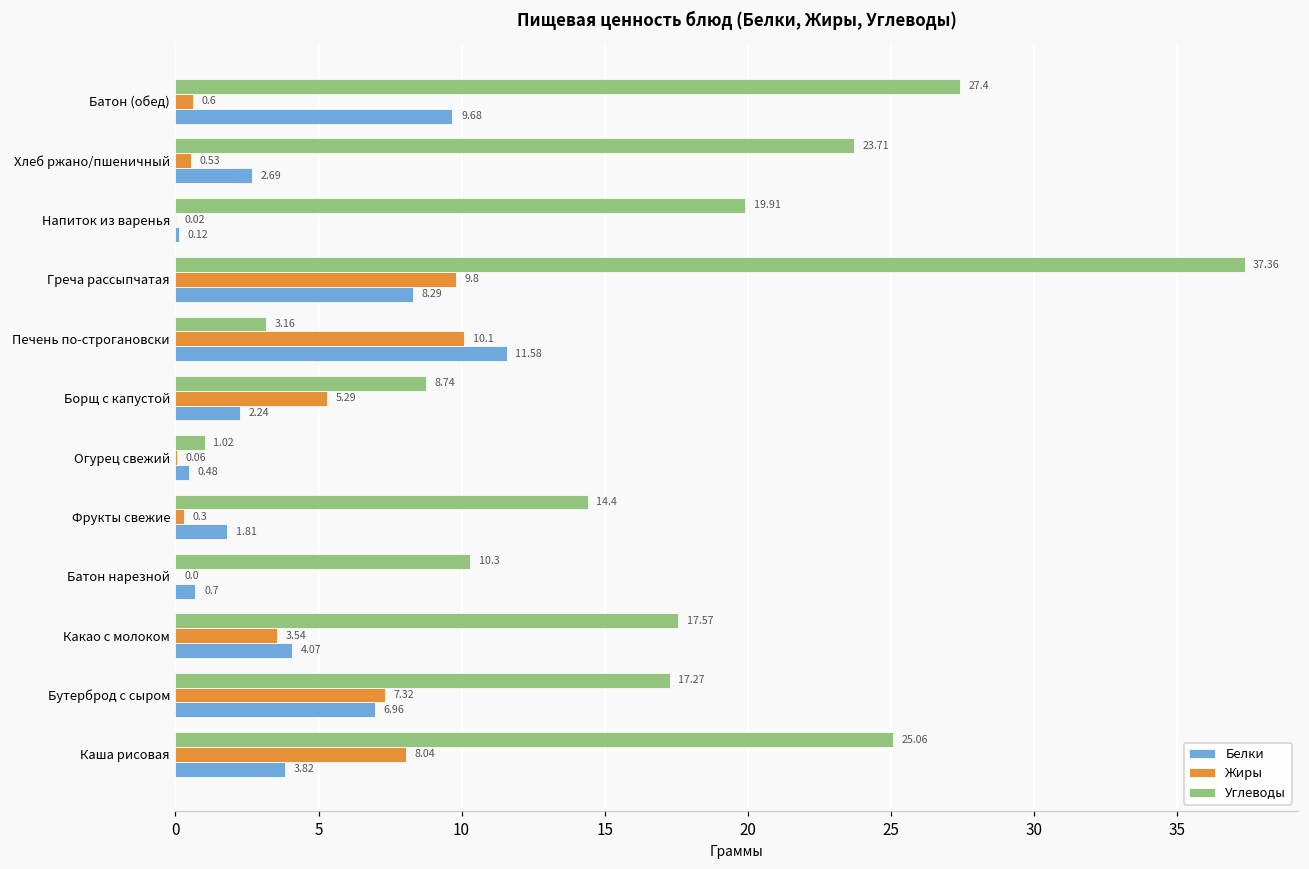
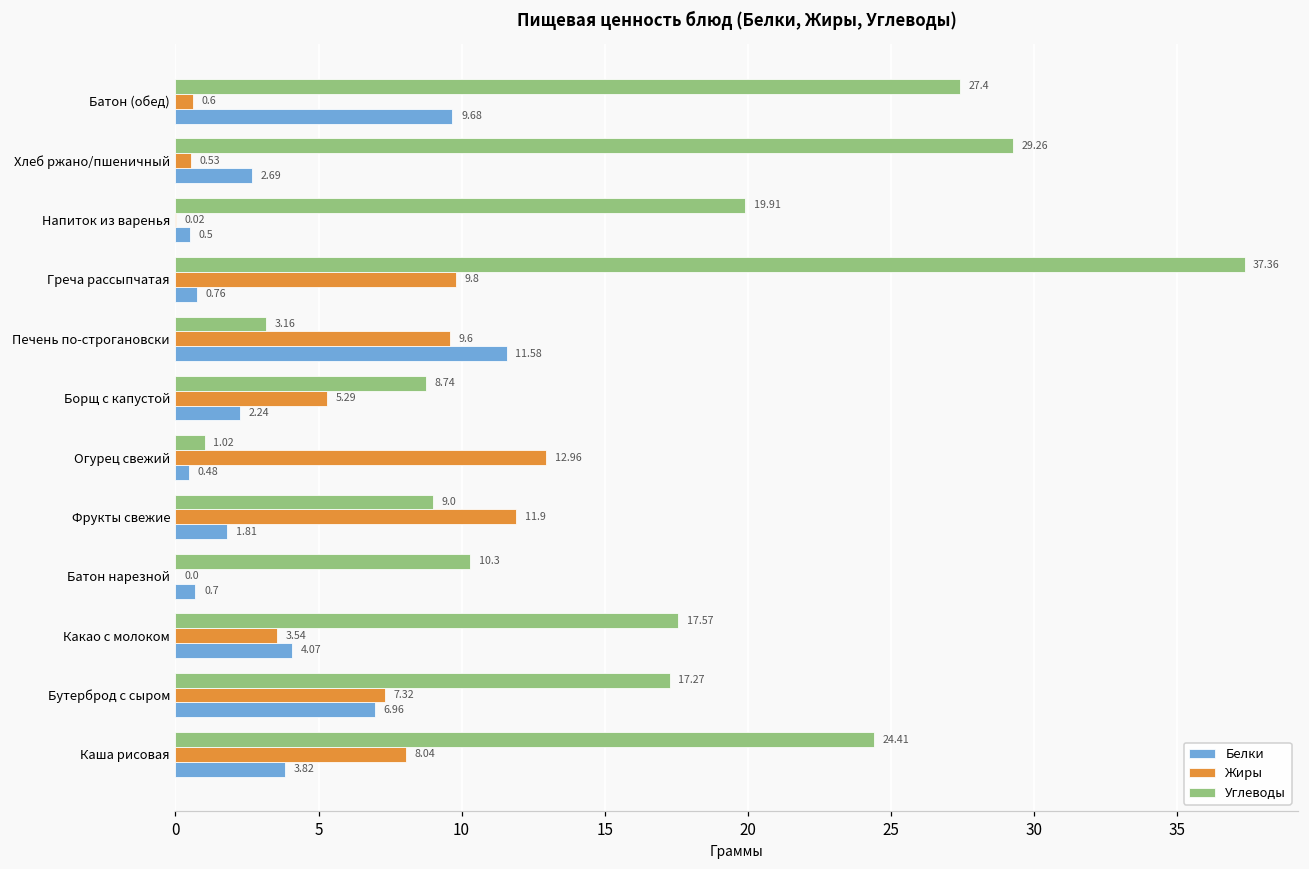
  {
    "Белки": {
      "Батон (обед)": 9.68,
      "Хлеб ржано/пшеничный": 2.69,
-     "Напиток из варенья": 0.12,
-     "Греча рассыпчатая": 8.29,
+     "Напиток из варенья": 0.5,
+     "Греча рассыпчатая": 0.76,
      "Печень по-строгановски": 11.58,
      "Борщ с капустой": 2.24,
      "Огурец свежий": 0.48,
      "Фрукты свежие": 1.81,
      "Батон нарезной": 0.7,
      "Какао с молоком": 4.07,
      "Бутерброд с сыром": 6.96,
      "Каша рисовая": 3.82
    },
    "Жиры": {
      "Батон (обед)": 0.6,
      "Хлеб ржано/пшеничный": 0.53,
      "Напиток из варенья": 0.02,
      "Греча рассыпчатая": 9.8,
-     "Печень по-строгановски": 10.1,
+     "Печень по-строгановски": 9.6,
      "Борщ с капустой": 5.29,
-     "Огурец свежий": 0.06,
-     "Фрукты свежие": 0.3,
+     "Огурец свежий": 12.96,
+     "Фрукты свежие": 11.9,
      "Батон нарезной": 0.0,
      "Какао с молоком": 3.54,
      "Бутерброд с сыром": 7.32,
      "Каша рисовая": 8.04
    },
    "Углеводы": {
      "Батон (обед)": 27.4,
-     "Хлеб ржано/пшеничный": 23.71,
+     "Хлеб ржано/пшеничный": 29.26,
      "Напиток из варенья": 19.91,
      "Греча рассыпчатая": 37.36,
      "Печень по-строгановски": 3.16,
      "Борщ с капустой": 8.74,
      "Огурец свежий": 1.02,
-     "Фрукты свежие": 14.4,
+     "Фрукты свежие": 9.0,
      "Батон нарезной": 10.3,
      "Какао с молоком": 17.57,
      "Бутерброд с сыром": 17.27,
-     "Каша рисовая": 25.06
+     "Каша рисовая": 24.41
    }
  }
